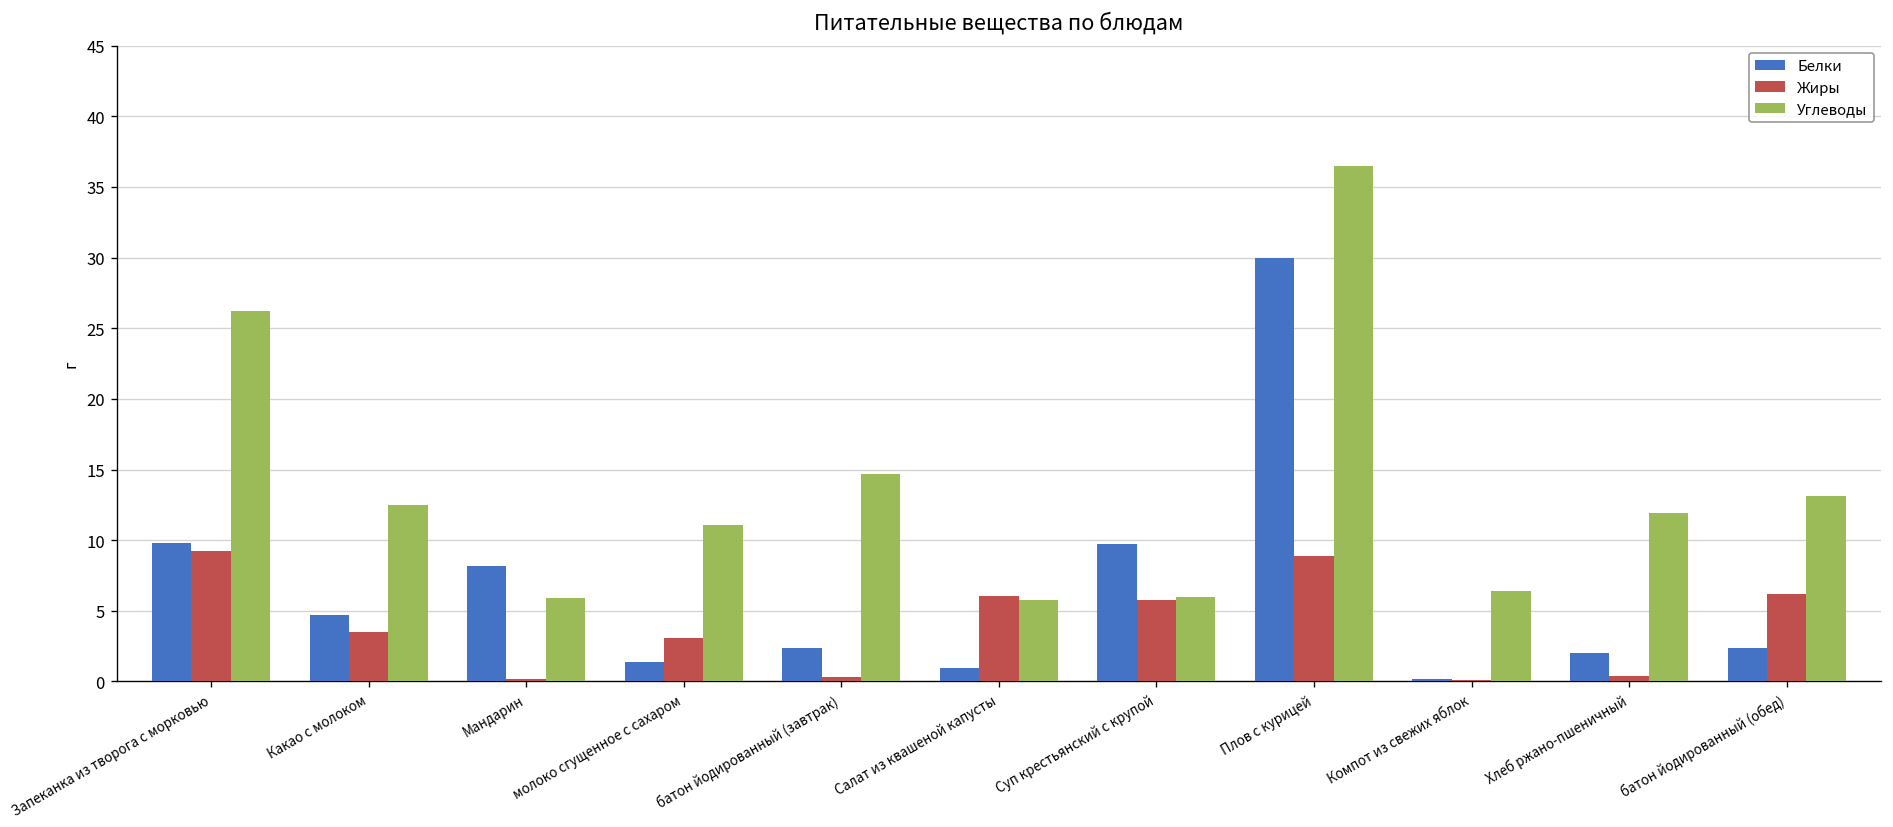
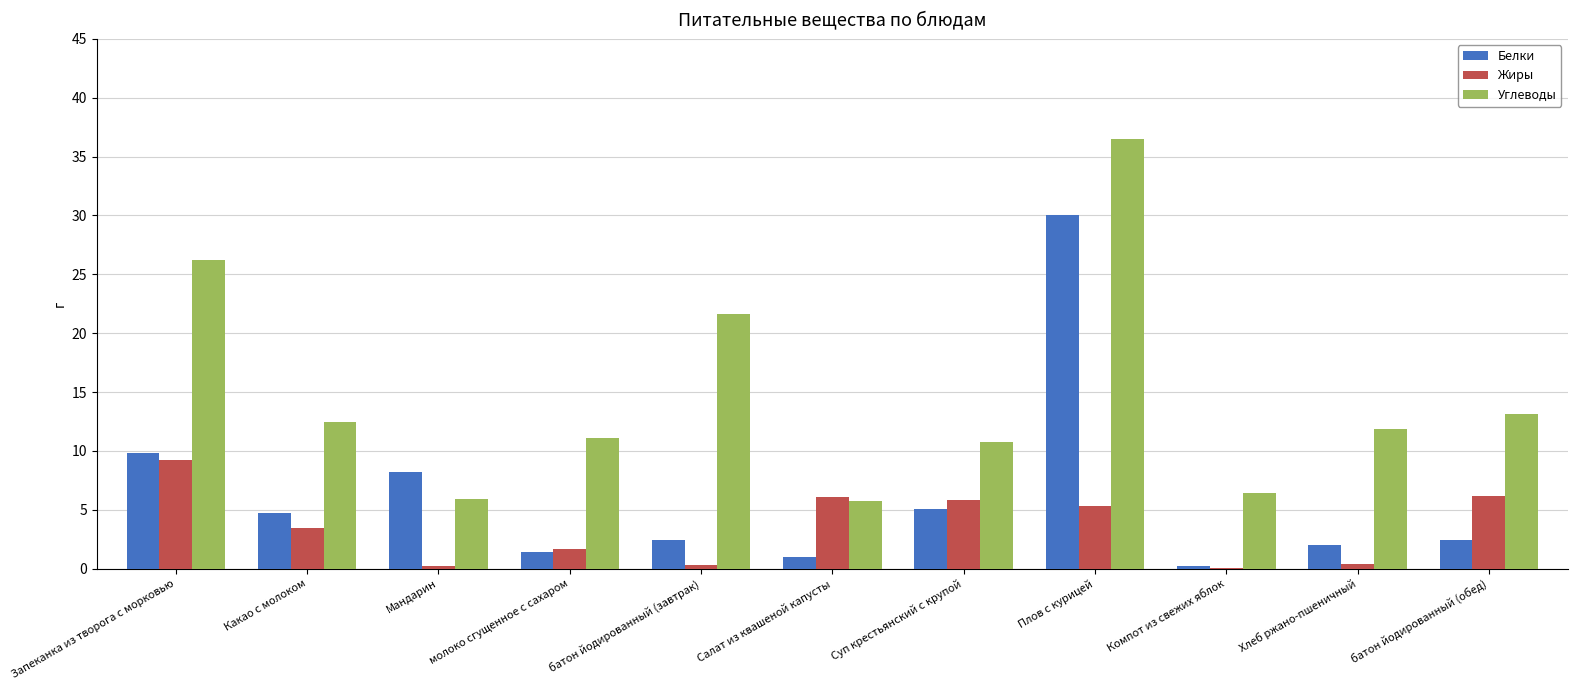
  {
    "Белки": {
      "Запеканка из творога с морковью": 9.8,
      "Какао с молоком": 4.7,
      "Мандарин": 8.2,
      "молоко сгущенное с сахаром": 1.4,
      "батон йодированный (завтрак)": 2.4,
      "Салат из квашеной капусты": 1.0,
-     "Суп крестьянский с крупой": 9.7,
+     "Суп крестьянский с крупой": 5.1,
      "Плов с курицей": 30.0,
      "Хлеб ржано-пшеничный": 2.0,
      "батон йодированный (обед)": 2.4
    },
    "Жиры": {
      "Запеканка из творога с морковью": 9.2,
      "Какао с молоком": 3.5,
-     "молоко сгущенное с сахаром": 3.1,
+     "молоко сгущенное с сахаром": 1.7,
      "батон йодированный (завтрак)": 0.3,
      "Салат из квашеной капусты": 6.1,
      "Суп крестьянский с крупой": 5.8,
-     "Плов с курицей": 8.9,
+     "Плов с курицей": 5.3,
      "Хлеб ржано-пшеничный": 0.4,
      "батон йодированный (обед)": 6.2
    },
    "Углеводы": {
      "Запеканка из творога с морковью": 26.2,
      "Какао с молоком": 12.5,
      "Мандарин": 5.9,
      "молоко сгущенное с сахаром": 11.1,
-     "батон йодированный (завтрак)": 14.7,
+     "батон йодированный (завтрак)": 21.6,
      "Салат из квашеной капусты": 5.8,
-     "Суп крестьянский с крупой": 6.0,
+     "Суп крестьянский с крупой": 10.8,
      "Плов с курицей": 36.5,
      "Компот из свежих яблок": 6.4,
      "Хлеб ржано-пшеничный": 11.9,
      "батон йодированный (обед)": 13.1
    }
  }
